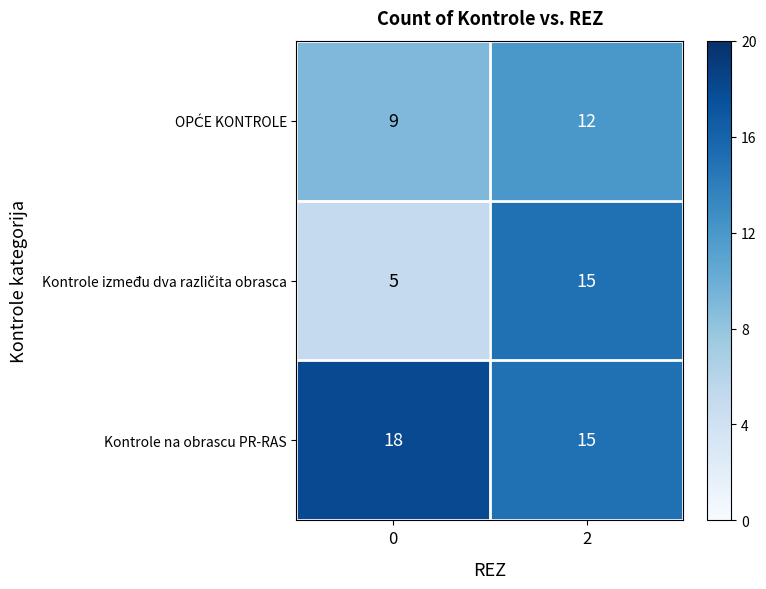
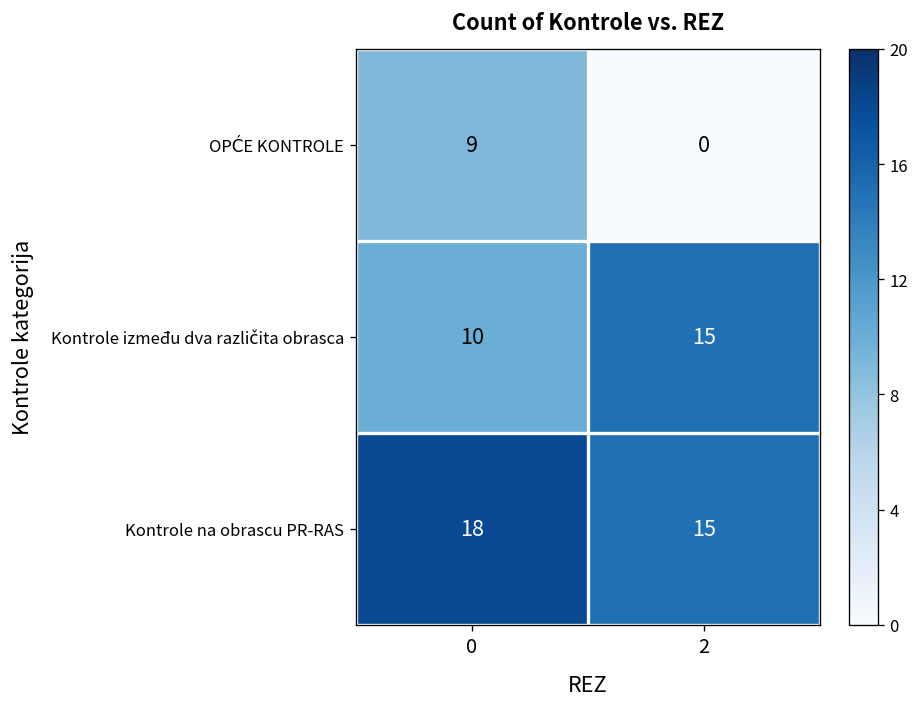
  {
    "OPĆE KONTROLE": {
      "0": 9,
-     "2": 12
+     "2": 0
    },
    "Kontrole između dva različita obrasca": {
-     "0": 5,
+     "0": 10,
      "2": 15
    },
    "Kontrole na obrascu PR-RAS": {
      "0": 18,
      "2": 15
    }
  }
